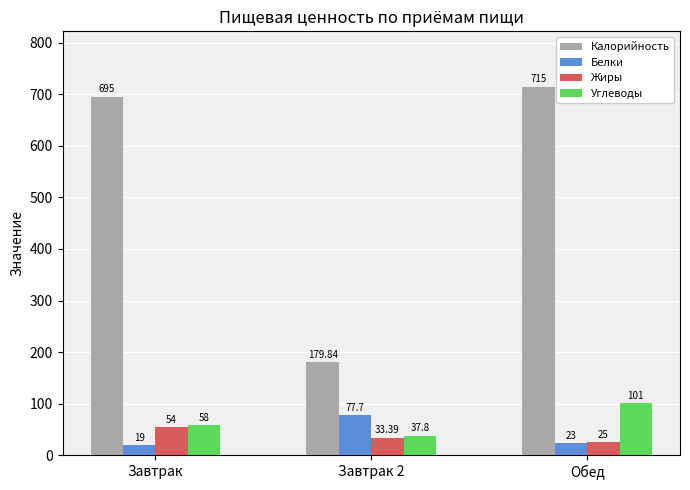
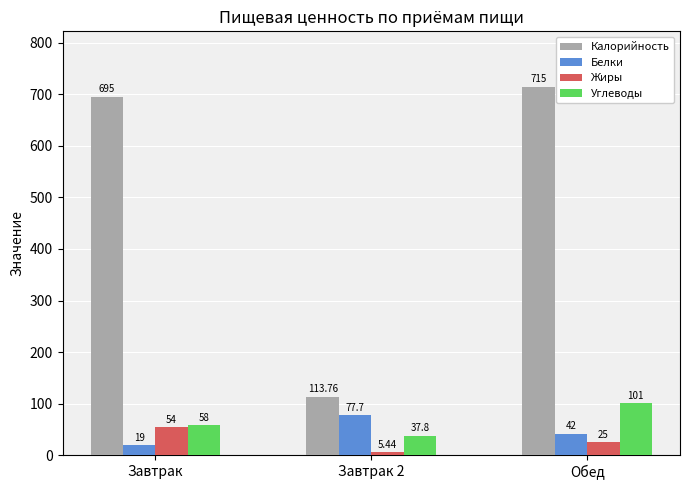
  {
    "Калорийность": {
      "Завтрак": 695,
-     "Завтрак 2": 179.84,
+     "Завтрак 2": 113.76,
      "Обед": 715
    },
    "Белки": {
      "Завтрак": 19,
      "Завтрак 2": 77.7,
-     "Обед": 23
+     "Обед": 42
    },
    "Жиры": {
      "Завтрак": 54,
-     "Завтрак 2": 33.39,
+     "Завтрак 2": 5.44,
      "Обед": 25
    },
    "Углеводы": {
      "Завтрак": 58,
      "Завтрак 2": 37.8,
      "Обед": 101
    }
  }
